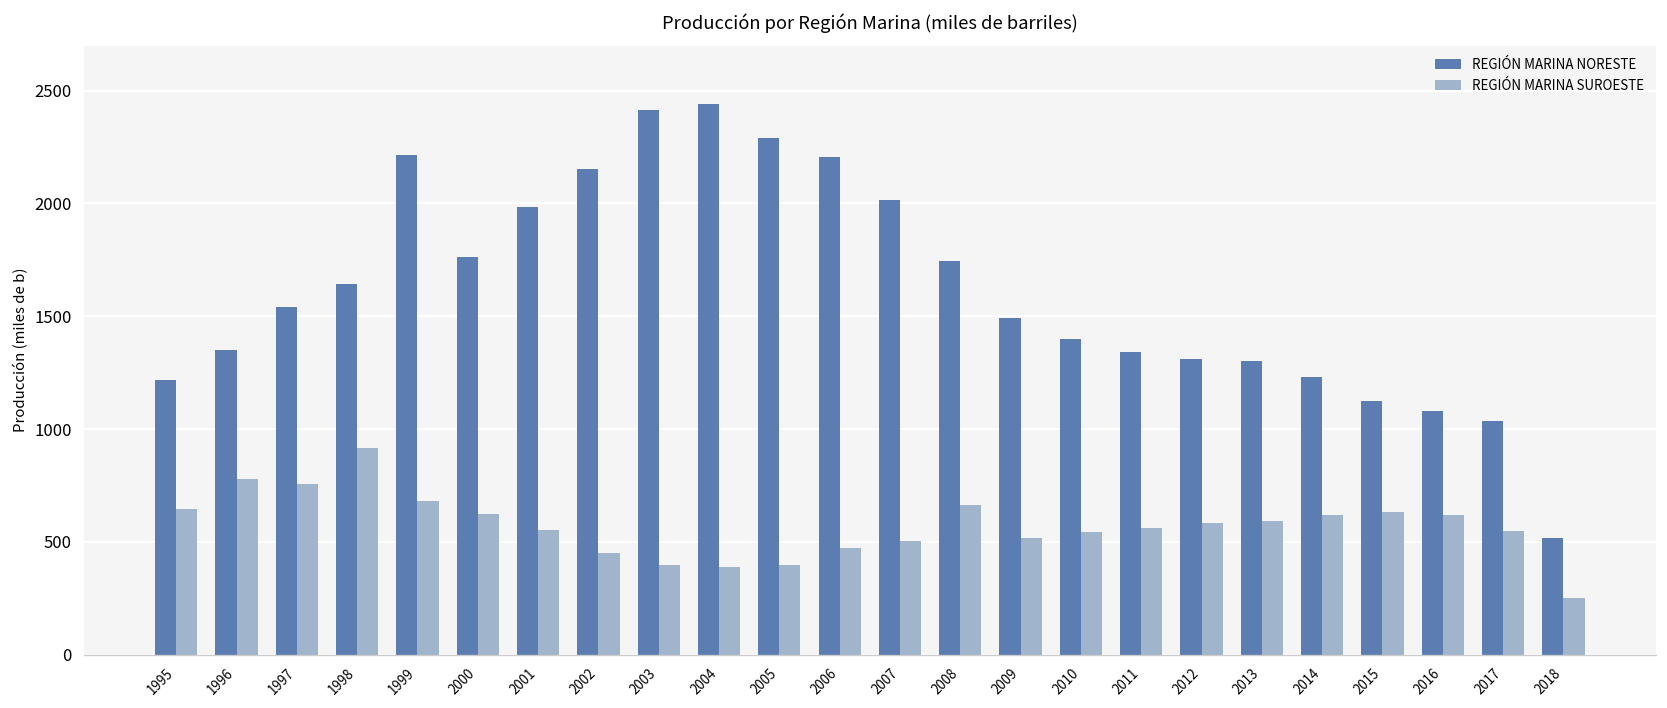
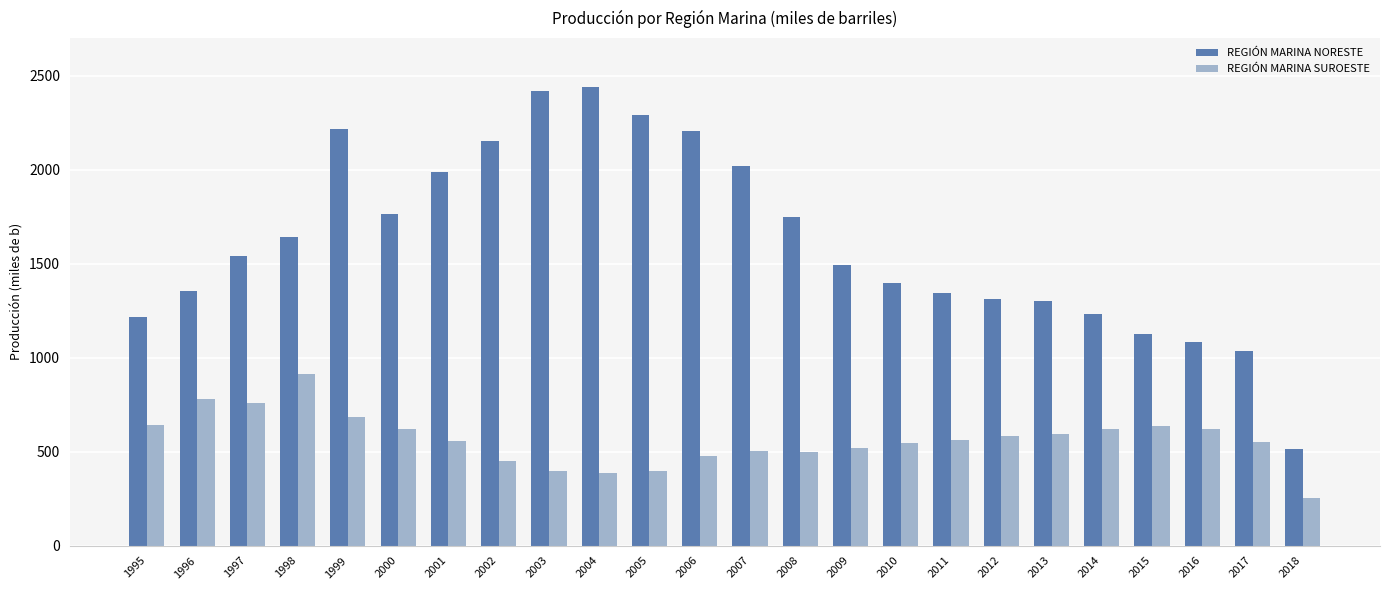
  {
    "REGIÓN MARINA NORESTE": {
      "1995": 1220,
      "1996": 1350,
      "1997": 1540,
      "1998": 1640,
      "1999": 2220,
      "2000": 1760,
      "2001": 1990,
      "2002": 2150,
      "2003": 2420,
      "2004": 2440,
      "2005": 2290,
      "2006": 2200,
      "2007": 2020,
      "2008": 1750,
      "2009": 1490,
      "2010": 1400,
      "2011": 1340,
      "2012": 1310,
      "2013": 1300,
      "2014": 1230,
      "2015": 1130,
      "2016": 1080,
      "2017": 1030,
      "2018": 520
    },
    "REGIÓN MARINA SUROESTE": {
      "1995": 640,
      "1996": 780,
      "1997": 760,
      "1998": 920,
      "1999": 680,
      "2000": 620,
      "2001": 550,
      "2002": 450,
      "2003": 400,
      "2004": 390,
      "2005": 400,
      "2006": 480,
      "2007": 510,
-     "2008": 670,
+     "2008": 500,
      "2009": 520,
      "2010": 540,
      "2011": 560,
      "2012": 590,
      "2013": 590,
      "2014": 620,
      "2015": 630,
      "2016": 620,
      "2017": 550,
      "2018": 250
    }
  }
